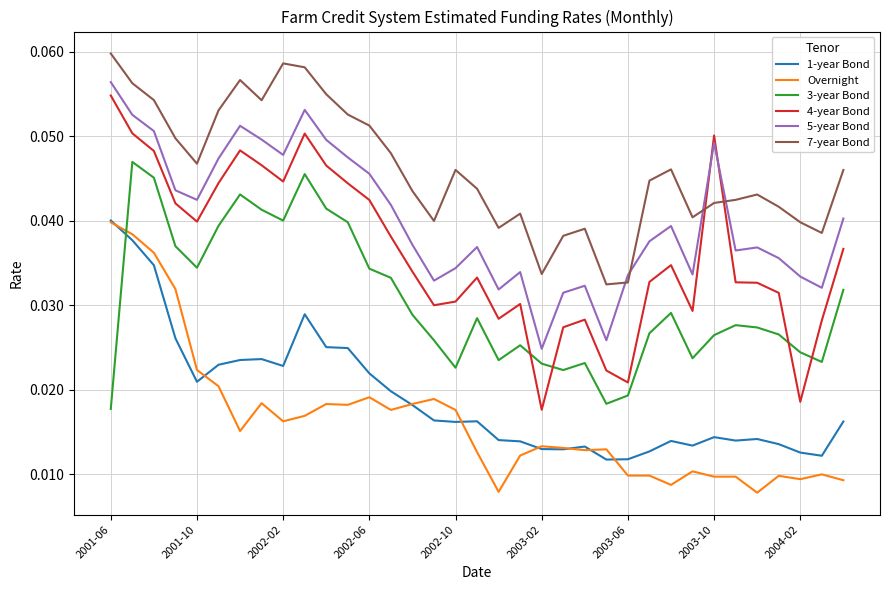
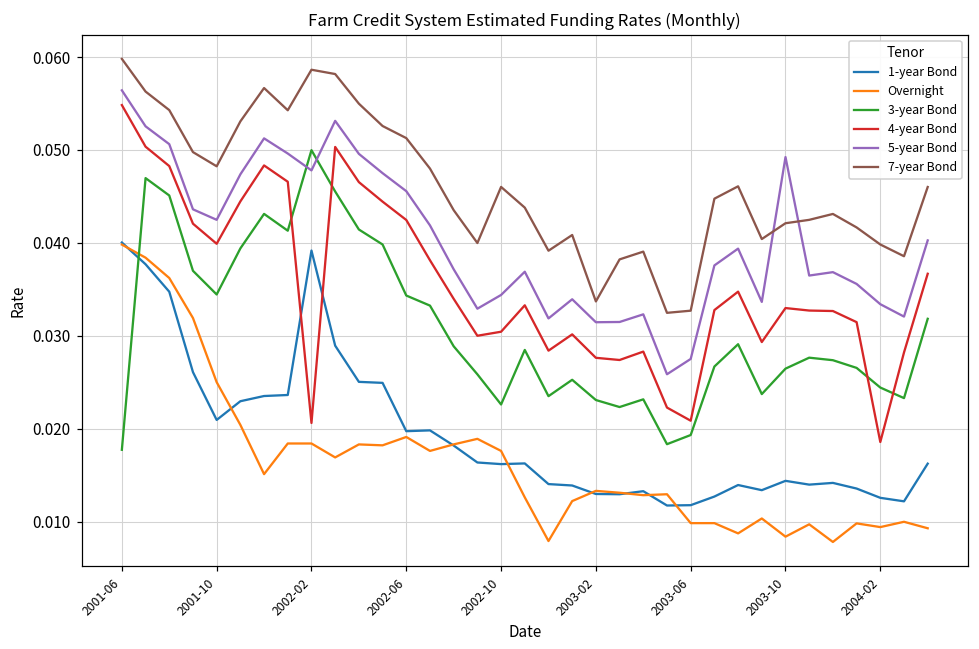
  {
    "1-year Bond": {
      "2001-10": 0.021,
-     "2002-02": 0.023,
-     "2002-06": 0.022,
+     "2002-02": 0.039,
+     "2002-06": 0.020,
      "2002-10": 0.016,
      "2003-02": 0.013,
      "2003-06": 0.012,
      "2003-10": 0.014,
      "2004-02": 0.013
    },
    "Overnight": {
-     "2001-10": 0.022,
-     "2002-02": 0.016,
+     "2001-10": 0.025,
+     "2002-02": 0.018,
      "2002-06": 0.019,
      "2002-10": 0.018,
      "2003-02": 0.013,
      "2003-06": 0.010,
-     "2003-10": 0.010,
+     "2003-10": 0.008,
      "2004-02": 0.009
    },
    "3-year Bond": {
      "2001-06": 0.018,
      "2001-10": 0.034,
-     "2002-02": 0.040,
+     "2002-02": 0.050,
      "2002-06": 0.034,
      "2002-10": 0.023,
      "2003-02": 0.023,
      "2003-06": 0.019,
      "2003-10": 0.026,
      "2004-02": 0.024
    },
    "4-year Bond": {
      "2001-06": 0.055,
      "2001-10": 0.040,
-     "2002-02": 0.045,
+     "2002-02": 0.021,
      "2002-06": 0.042,
      "2002-10": 0.030,
-     "2003-02": 0.018,
+     "2003-02": 0.028,
      "2003-06": 0.021,
-     "2003-10": 0.050,
+     "2003-10": 0.033,
      "2004-02": 0.019
    },
    "5-year Bond": {
      "2001-06": 0.056,
      "2001-10": 0.042,
      "2002-02": 0.048,
      "2002-06": 0.046,
      "2002-10": 0.034,
-     "2003-02": 0.025,
-     "2003-06": 0.034,
+     "2003-02": 0.031,
+     "2003-06": 0.028,
      "2003-10": 0.049,
      "2004-02": 0.033
    },
    "7-year Bond": {
      "2001-06": 0.060,
-     "2001-10": 0.047,
+     "2001-10": 0.048,
      "2002-02": 0.059,
      "2002-06": 0.051,
      "2002-10": 0.046,
      "2003-02": 0.034,
      "2003-06": 0.033,
      "2003-10": 0.042,
      "2004-02": 0.040
    }
  }
